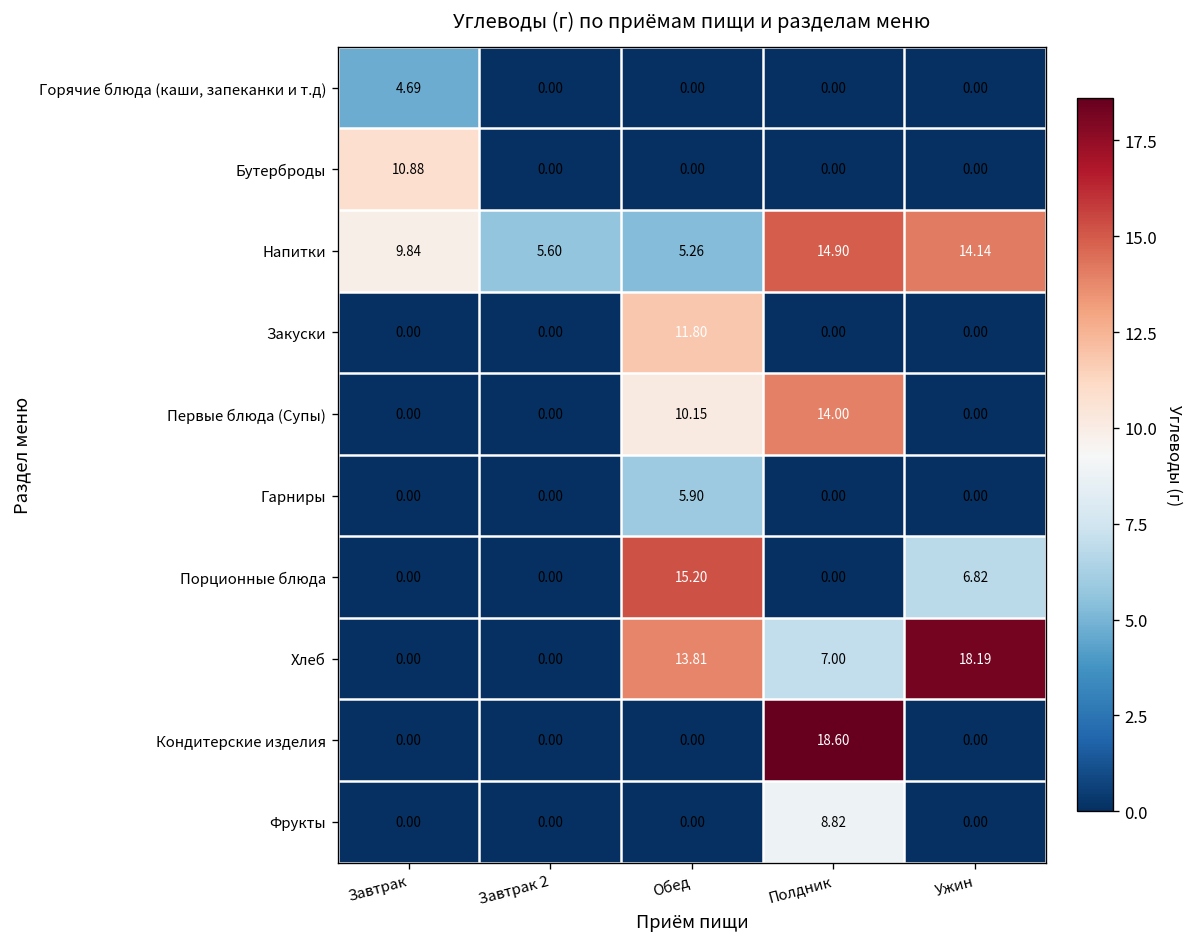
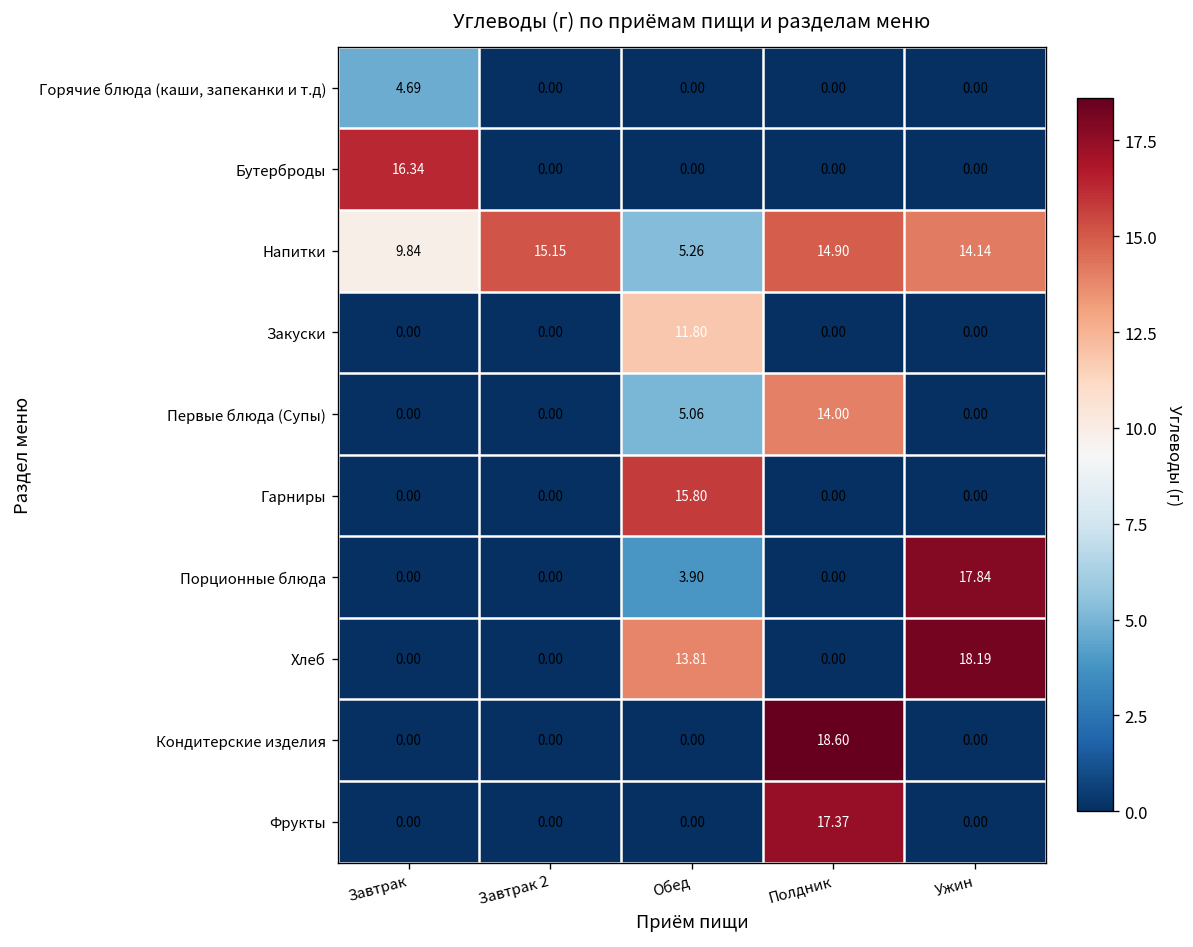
  {
    "Горячие блюда (каши, запеканки и т.д)": {
      "Завтрак": 4.69,
      "Завтрак 2": 0.00,
      "Обед": 0.00,
      "Полдник": 0.00,
      "Ужин": 0.00
    },
    "Бутерброды": {
-     "Завтрак": 10.88,
+     "Завтрак": 16.34,
      "Завтрак 2": 0.00,
      "Обед": 0.00,
      "Полдник": 0.00,
      "Ужин": 0.00
    },
    "Напитки": {
      "Завтрак": 9.84,
-     "Завтрак 2": 5.60,
+     "Завтрак 2": 15.15,
      "Обед": 5.26,
      "Полдник": 14.90,
      "Ужин": 14.14
    },
    "Закуски": {
      "Завтрак": 0.00,
      "Завтрак 2": 0.00,
      "Обед": 11.80,
      "Полдник": 0.00,
      "Ужин": 0.00
    },
    "Первые блюда (Супы)": {
      "Завтрак": 0.00,
      "Завтрак 2": 0.00,
-     "Обед": 10.15,
+     "Обед": 5.06,
      "Полдник": 14.00,
      "Ужин": 0.00
    },
    "Гарниры": {
      "Завтрак": 0.00,
      "Завтрак 2": 0.00,
-     "Обед": 5.90,
+     "Обед": 15.80,
      "Полдник": 0.00,
      "Ужин": 0.00
    },
    "Порционные блюда": {
      "Завтрак": 0.00,
      "Завтрак 2": 0.00,
-     "Обед": 15.20,
+     "Обед": 3.90,
      "Полдник": 0.00,
-     "Ужин": 6.82
+     "Ужин": 17.84
    },
    "Хлеб": {
      "Завтрак": 0.00,
      "Завтрак 2": 0.00,
      "Обед": 13.81,
-     "Полдник": 7.00,
+     "Полдник": 0.00,
      "Ужин": 18.19
    },
    "Кондитерские изделия": {
      "Завтрак": 0.00,
      "Завтрак 2": 0.00,
      "Обед": 0.00,
      "Полдник": 18.60,
      "Ужин": 0.00
    },
    "Фрукты": {
      "Завтрак": 0.00,
      "Завтрак 2": 0.00,
      "Обед": 0.00,
-     "Полдник": 8.82,
+     "Полдник": 17.37,
      "Ужин": 0.00
    }
  }
